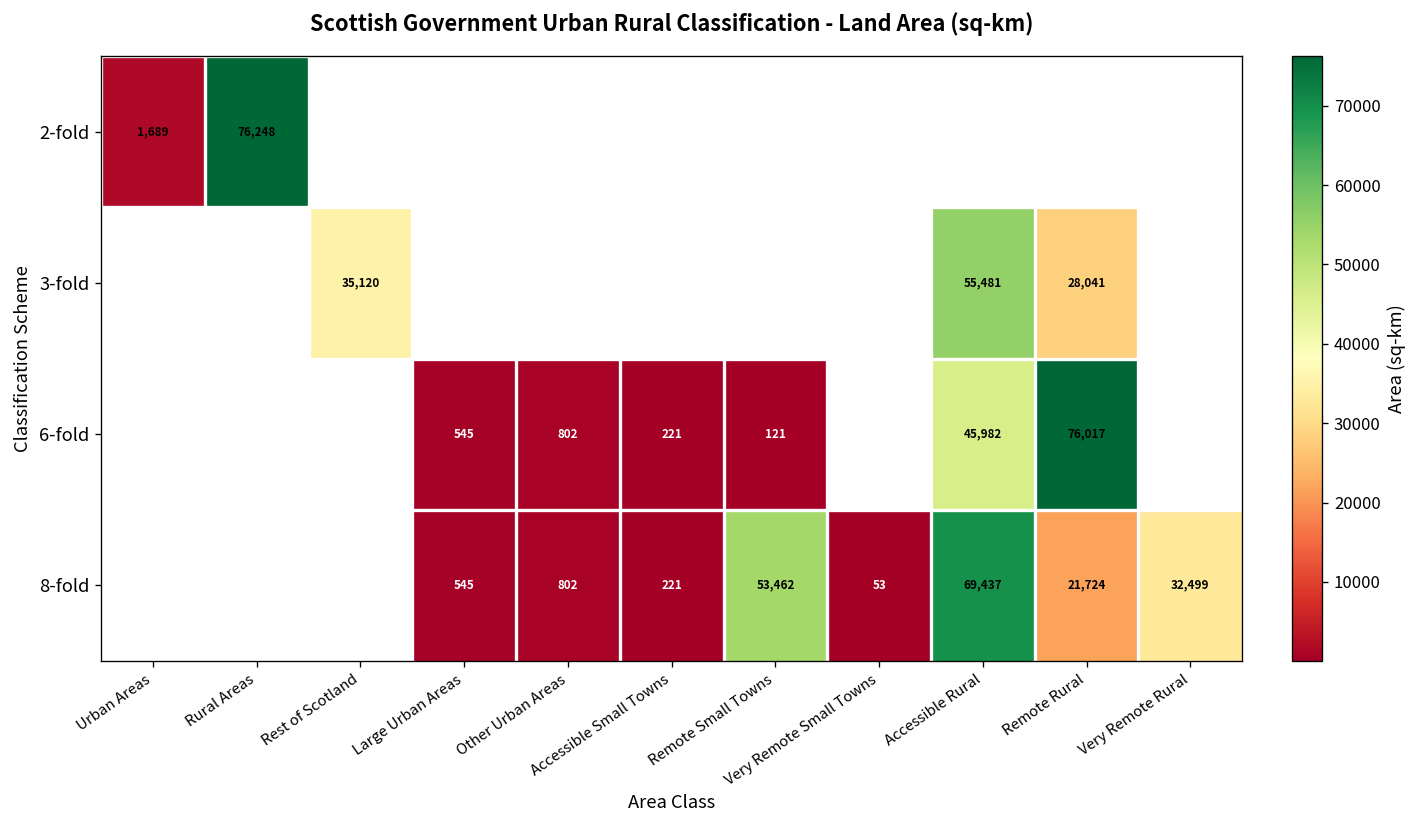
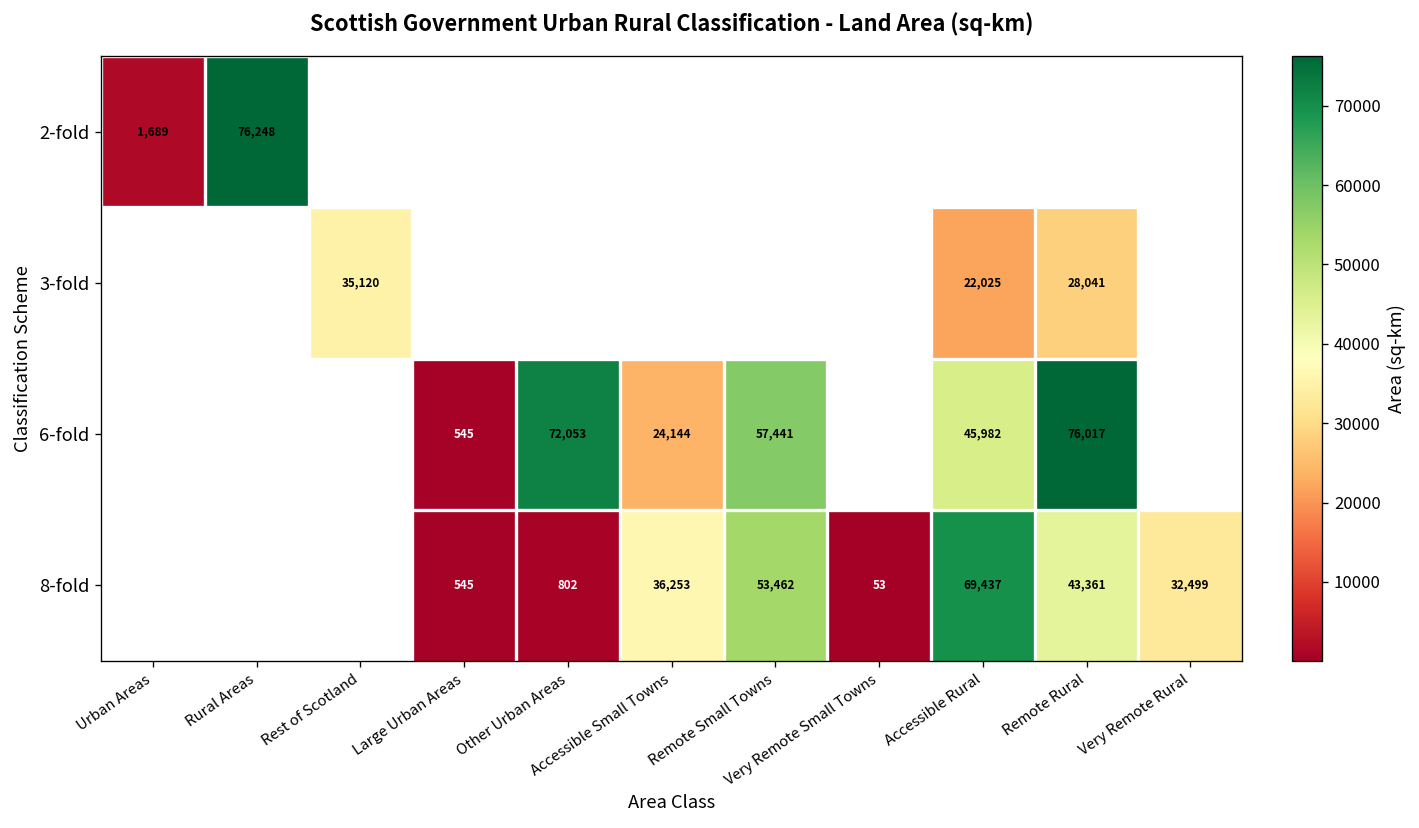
  {
    "2-fold": {
      "Urban Areas": "1,689",
      "Rural Areas": "76,248"
    },
    "3-fold": {
      "Rest of Scotland": "35,120",
-     "Accessible Rural": "55,481",
+     "Accessible Rural": "22,025",
      "Remote Rural": "28,041"
    },
    "6-fold": {
      "Large Urban Areas": "545",
-     "Other Urban Areas": "802",
-     "Accessible Small Towns": "221",
-     "Remote Small Towns": "121",
+     "Other Urban Areas": "72,053",
+     "Accessible Small Towns": "24,144",
+     "Remote Small Towns": "57,441",
      "Accessible Rural": "45,982",
      "Remote Rural": "76,017"
    },
    "8-fold": {
      "Large Urban Areas": "545",
      "Other Urban Areas": "802",
-     "Accessible Small Towns": "221",
+     "Accessible Small Towns": "36,253",
      "Remote Small Towns": "53,462",
      "Very Remote Small Towns": "53",
      "Accessible Rural": "69,437",
-     "Remote Rural": "21,724",
+     "Remote Rural": "43,361",
      "Very Remote Rural": "32,499"
    }
  }
